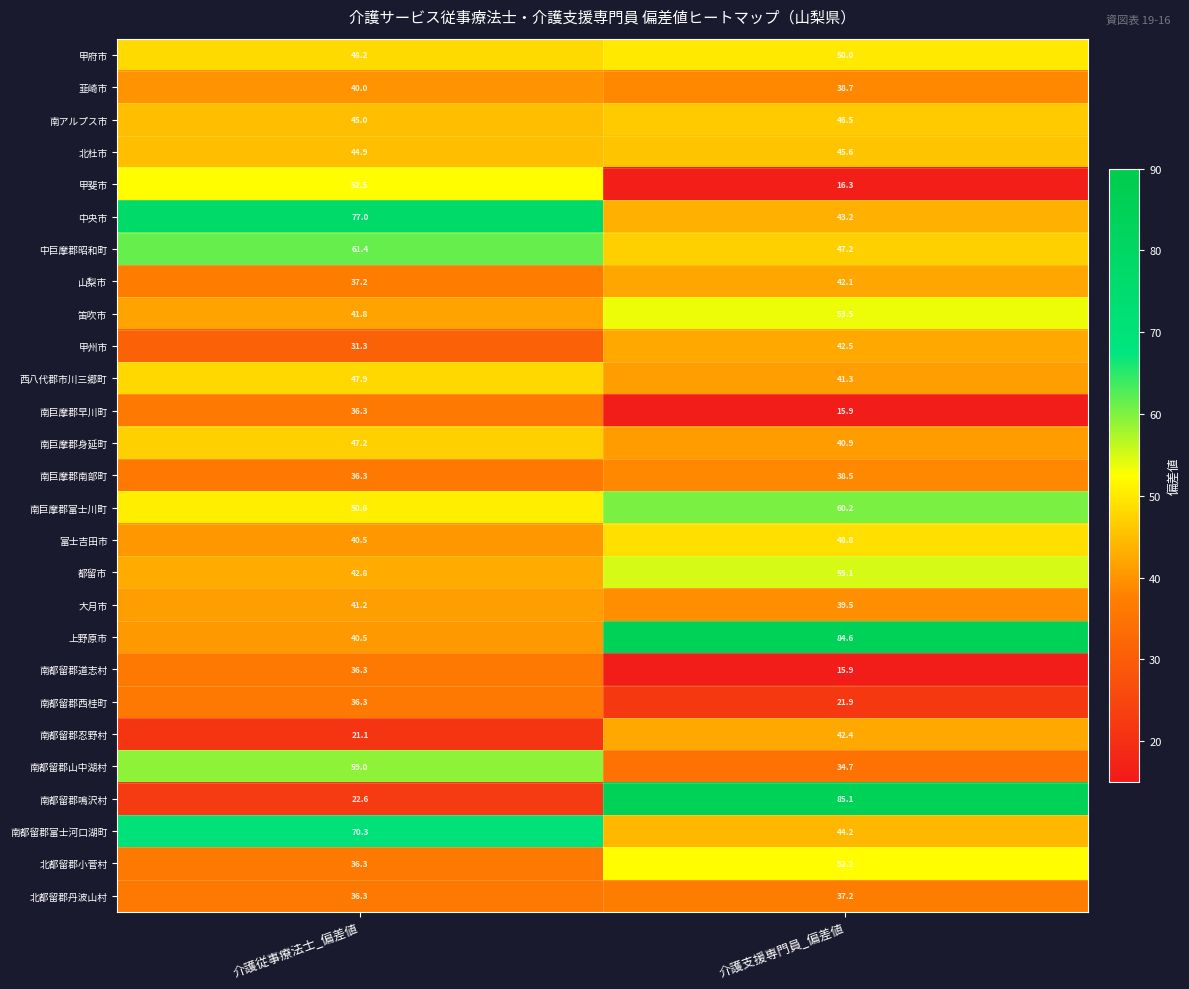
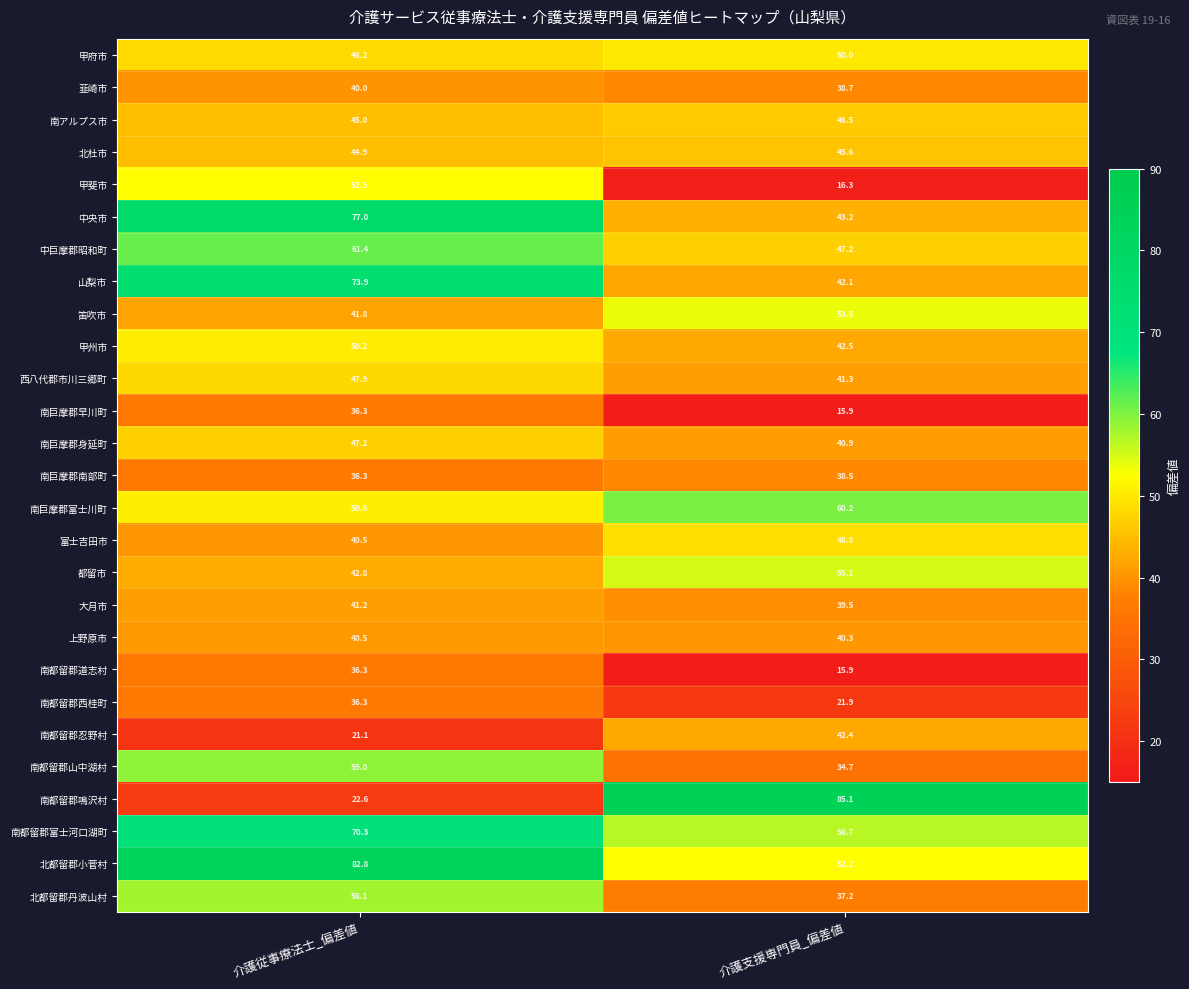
  {
    "甲府市": {
      "介護従事療法士_偏差値": 48.2,
      "介護支援専門員_偏差値": 50.0
    },
    "韮崎市": {
      "介護従事療法士_偏差値": 40.0,
      "介護支援専門員_偏差値": 38.7
    },
    "南アルプス市": {
      "介護従事療法士_偏差値": 45.0,
      "介護支援専門員_偏差値": 46.5
    },
    "北杜市": {
      "介護従事療法士_偏差値": 44.9,
      "介護支援専門員_偏差値": 45.6
    },
    "甲斐市": {
      "介護従事療法士_偏差値": 52.5,
      "介護支援専門員_偏差値": 16.3
    },
    "中央市": {
      "介護従事療法士_偏差値": 77.0,
      "介護支援専門員_偏差値": 43.2
    },
    "中巨摩郡昭和町": {
      "介護従事療法士_偏差値": 61.4,
      "介護支援専門員_偏差値": 47.2
    },
    "山梨市": {
-     "介護従事療法士_偏差値": 37.2,
+     "介護従事療法士_偏差値": 73.9,
      "介護支援専門員_偏差値": 42.1
    },
    "笛吹市": {
      "介護従事療法士_偏差値": 41.8,
      "介護支援専門員_偏差値": 53.5
    },
    "甲州市": {
-     "介護従事療法士_偏差値": 31.3,
+     "介護従事療法士_偏差値": 50.2,
      "介護支援専門員_偏差値": 42.5
    },
    "西八代郡市川三郷町": {
      "介護従事療法士_偏差値": 47.9,
      "介護支援専門員_偏差値": 41.3
    },
    "南巨摩郡早川町": {
      "介護従事療法士_偏差値": 36.3,
      "介護支援専門員_偏差値": 15.9
    },
    "南巨摩郡身延町": {
      "介護従事療法士_偏差値": 47.2,
      "介護支援専門員_偏差値": 40.9
    },
    "南巨摩郡南部町": {
      "介護従事療法士_偏差値": 36.3,
      "介護支援専門員_偏差値": 38.5
    },
    "南巨摩郡富士川町": {
      "介護従事療法士_偏差値": 50.6,
      "介護支援専門員_偏差値": 60.2
    },
    "富士吉田市": {
      "介護従事療法士_偏差値": 40.5,
      "介護支援専門員_偏差値": 48.8
    },
    "都留市": {
      "介護従事療法士_偏差値": 42.8,
      "介護支援専門員_偏差値": 55.1
    },
    "大月市": {
      "介護従事療法士_偏差値": 41.2,
      "介護支援専門員_偏差値": 39.5
    },
    "上野原市": {
      "介護従事療法士_偏差値": 40.5,
-     "介護支援専門員_偏差値": 84.6
+     "介護支援専門員_偏差値": 40.3
    },
    "南都留郡道志村": {
      "介護従事療法士_偏差値": 36.3,
      "介護支援専門員_偏差値": 15.9
    },
    "南都留郡西桂町": {
      "介護従事療法士_偏差値": 36.3,
      "介護支援専門員_偏差値": 21.9
    },
    "南都留郡忍野村": {
      "介護従事療法士_偏差値": 21.1,
      "介護支援専門員_偏差値": 42.4
    },
    "南都留郡山中湖村": {
      "介護従事療法士_偏差値": 59.0,
      "介護支援専門員_偏差値": 34.7
    },
    "南都留郡鳴沢村": {
      "介護従事療法士_偏差値": 22.6,
      "介護支援専門員_偏差値": 85.1
    },
    "南都留郡富士河口湖町": {
      "介護従事療法士_偏差値": 70.3,
-     "介護支援専門員_偏差値": 44.2
+     "介護支援専門員_偏差値": 56.7
    },
    "北都留郡小菅村": {
-     "介護従事療法士_偏差値": 36.3,
+     "介護従事療法士_偏差値": 82.8,
      "介護支援専門員_偏差値": 52.2
    },
    "北都留郡丹波山村": {
-     "介護従事療法士_偏差値": 36.3,
+     "介護従事療法士_偏差値": 58.1,
      "介護支援専門員_偏差値": 37.2
    }
  }
